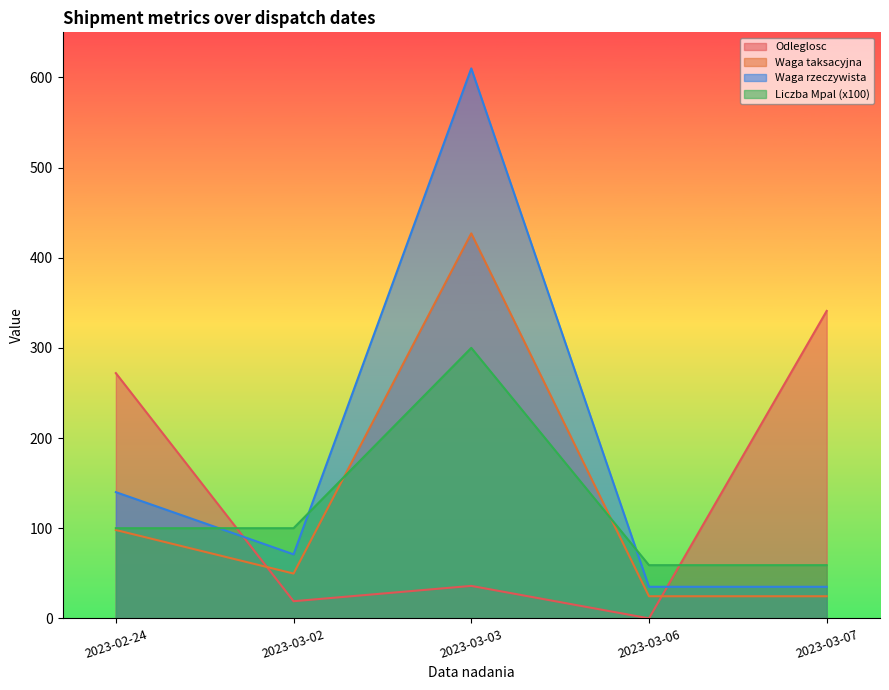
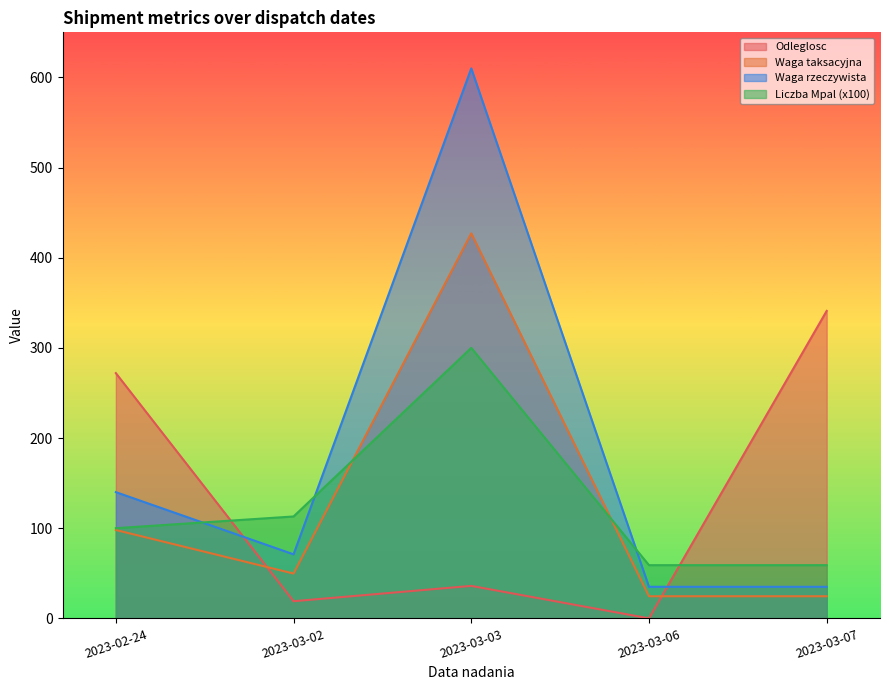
  {
    "Waga rzeczywista": {
      "2023-02-24": 140,
      "2023-03-02": 70,
      "2023-03-03": 610,
      "2023-03-06": 40,
      "2023-03-07": 40
    },
    "Liczba Mpal (x100)": {
-     "2023-03-02": 100,
+     "2023-03-02": 110,
      "2023-03-03": 300,
      "2023-03-06": 60,
      "2023-03-07": 60
    }
  }
